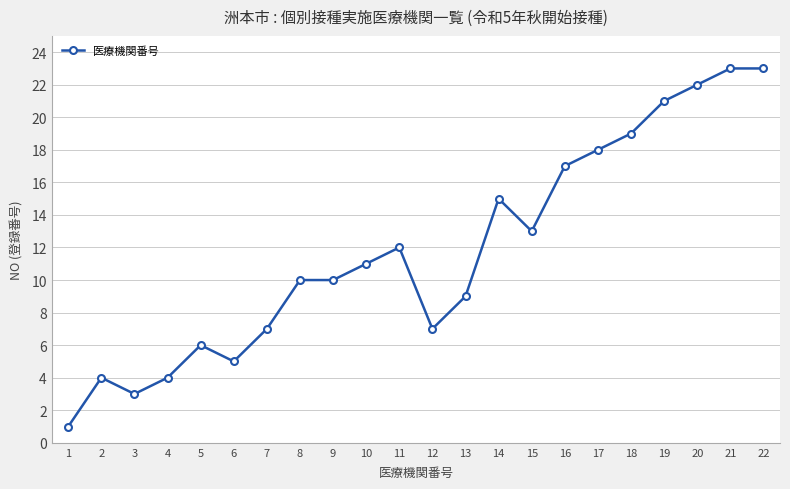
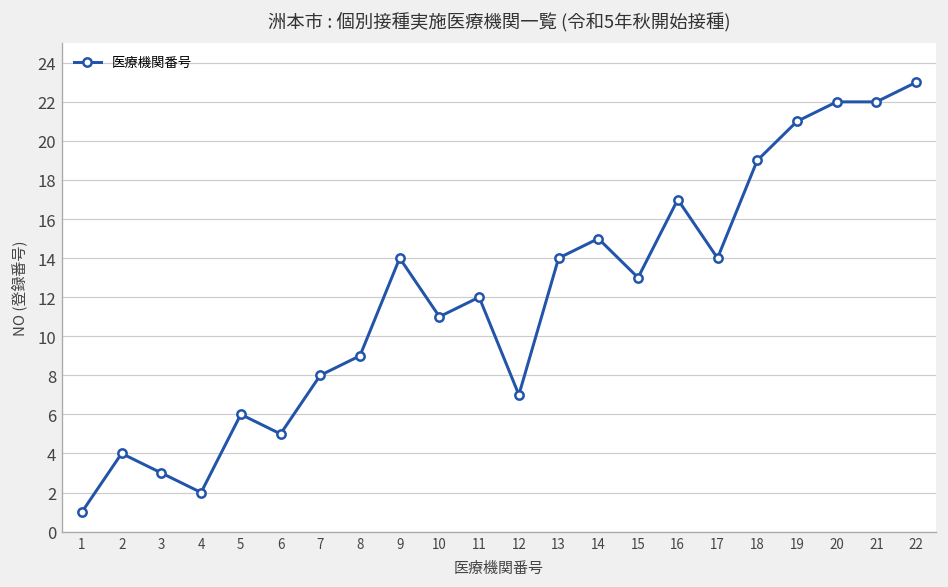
  {
    "1": 1,
    "2": 4,
    "3": 3,
-   "4": 4,
+   "4": 2,
    "5": 6,
    "6": 5,
-   "7": 7,
-   "8": 10,
-   "9": 10,
+   "7": 8,
+   "8": 9,
+   "9": 14,
    "10": 11,
    "11": 12,
    "12": 7,
-   "13": 9,
+   "13": 14,
    "14": 15,
    "15": 13,
    "16": 17,
-   "17": 18,
+   "17": 14,
    "18": 19,
    "19": 21,
    "20": 22,
-   "21": 23,
+   "21": 22,
    "22": 23
  }
